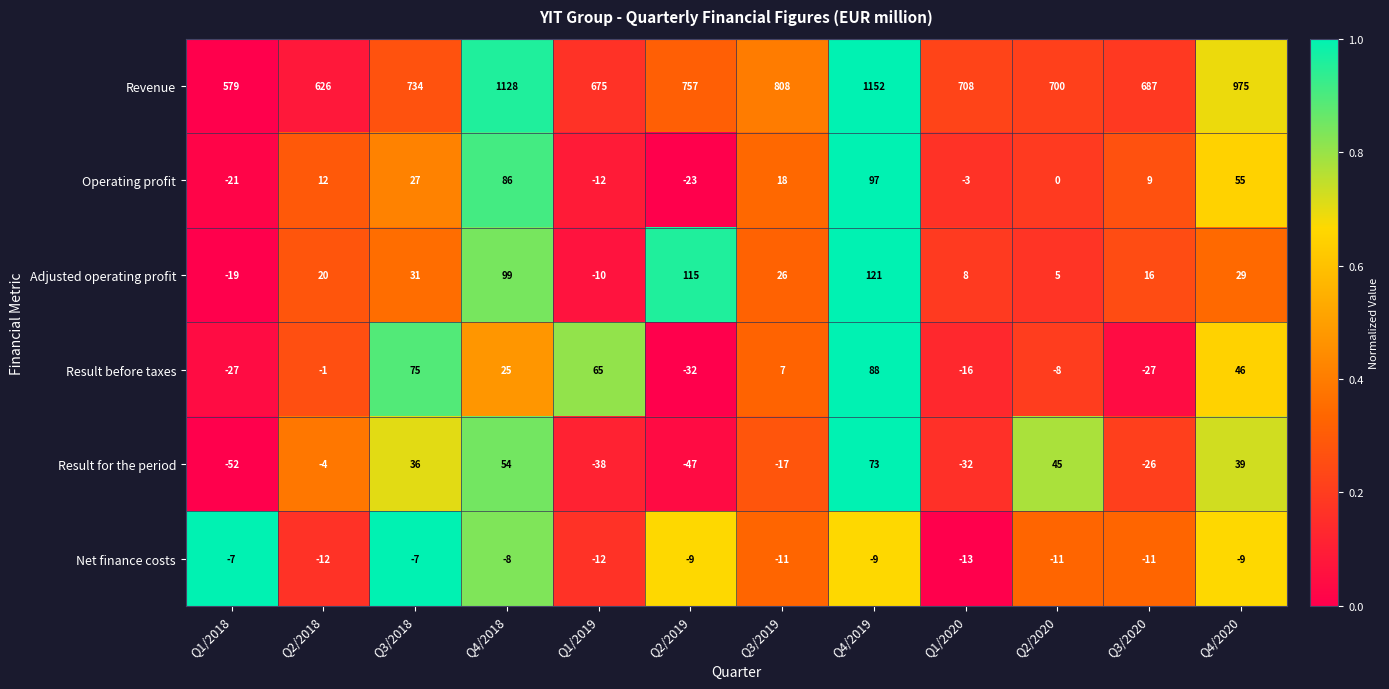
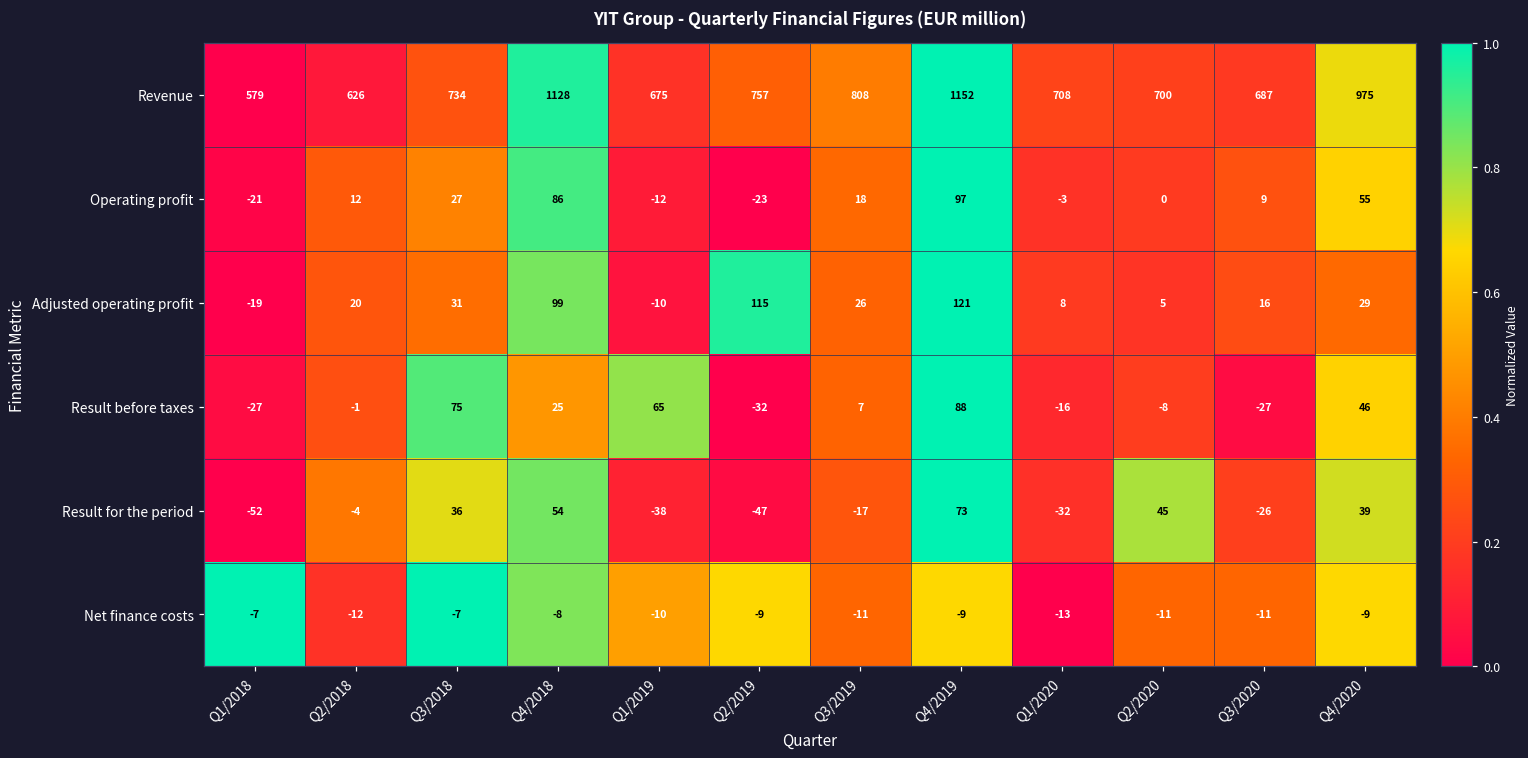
  {
    "Revenue": {
      "Q1/2018": 579,
      "Q2/2018": 626,
      "Q3/2018": 734,
      "Q4/2018": 1128,
      "Q1/2019": 675,
      "Q2/2019": 757,
      "Q3/2019": 808,
      "Q4/2019": 1152,
      "Q1/2020": 708,
      "Q2/2020": 700,
      "Q3/2020": 687,
      "Q4/2020": 975
    },
    "Operating profit": {
      "Q1/2018": -21,
      "Q2/2018": 12,
      "Q3/2018": 27,
      "Q4/2018": 86,
      "Q1/2019": -12,
      "Q2/2019": -23,
      "Q3/2019": 18,
      "Q4/2019": 97,
      "Q1/2020": -3,
      "Q2/2020": 0,
      "Q3/2020": 9,
      "Q4/2020": 55
    },
    "Adjusted operating profit": {
      "Q1/2018": -19,
      "Q2/2018": 20,
      "Q3/2018": 31,
      "Q4/2018": 99,
      "Q1/2019": -10,
      "Q2/2019": 115,
      "Q3/2019": 26,
      "Q4/2019": 121,
      "Q1/2020": 8,
      "Q2/2020": 5,
      "Q3/2020": 16,
      "Q4/2020": 29
    },
    "Result before taxes": {
      "Q1/2018": -27,
      "Q2/2018": -1,
      "Q3/2018": 75,
      "Q4/2018": 25,
      "Q1/2019": 65,
      "Q2/2019": -32,
      "Q3/2019": 7,
      "Q4/2019": 88,
      "Q1/2020": -16,
      "Q2/2020": -8,
      "Q3/2020": -27,
      "Q4/2020": 46
    },
    "Result for the period": {
      "Q1/2018": -52,
      "Q2/2018": -4,
      "Q3/2018": 36,
      "Q4/2018": 54,
      "Q1/2019": -38,
      "Q2/2019": -47,
      "Q3/2019": -17,
      "Q4/2019": 73,
      "Q1/2020": -32,
      "Q2/2020": 45,
      "Q3/2020": -26,
      "Q4/2020": 39
    },
    "Net finance costs": {
      "Q1/2018": -7,
      "Q2/2018": -12,
      "Q3/2018": -7,
      "Q4/2018": -8,
-     "Q1/2019": -12,
+     "Q1/2019": -10,
      "Q2/2019": -9,
      "Q3/2019": -11,
      "Q4/2019": -9,
      "Q1/2020": -13,
      "Q2/2020": -11,
      "Q3/2020": -11,
      "Q4/2020": -9
    }
  }
